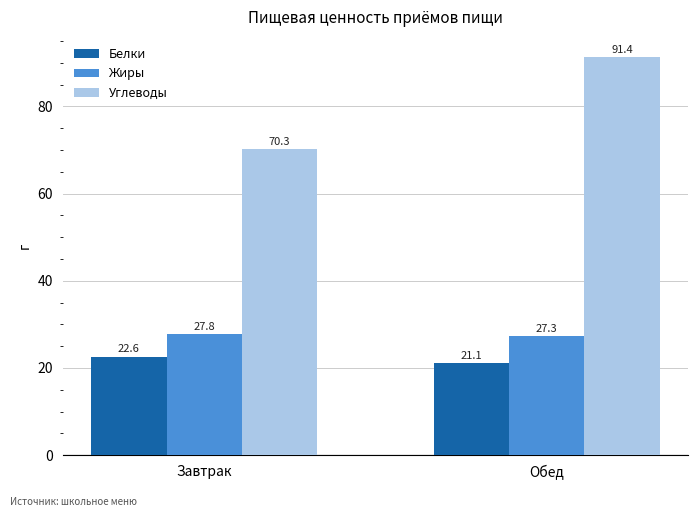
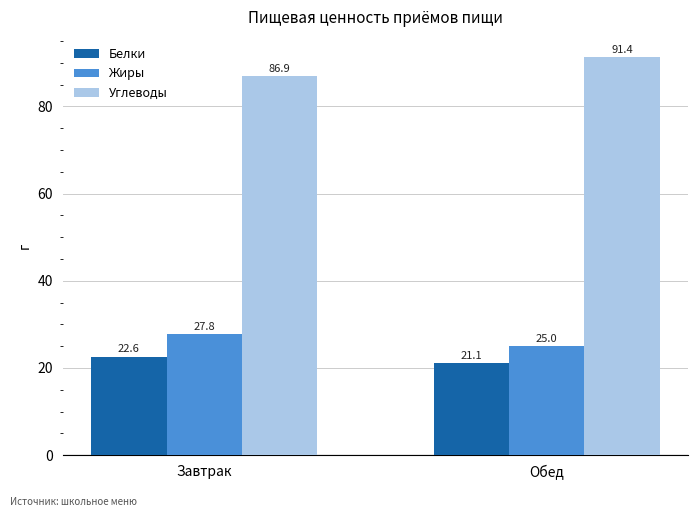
  {
    "Белки": {
      "Завтрак": 22.6,
      "Обед": 21.1
    },
    "Жиры": {
      "Завтрак": 27.8,
-     "Обед": 27.3
+     "Обед": 25.0
    },
    "Углеводы": {
-     "Завтрак": 70.3,
+     "Завтрак": 86.9,
      "Обед": 91.4
    }
  }
